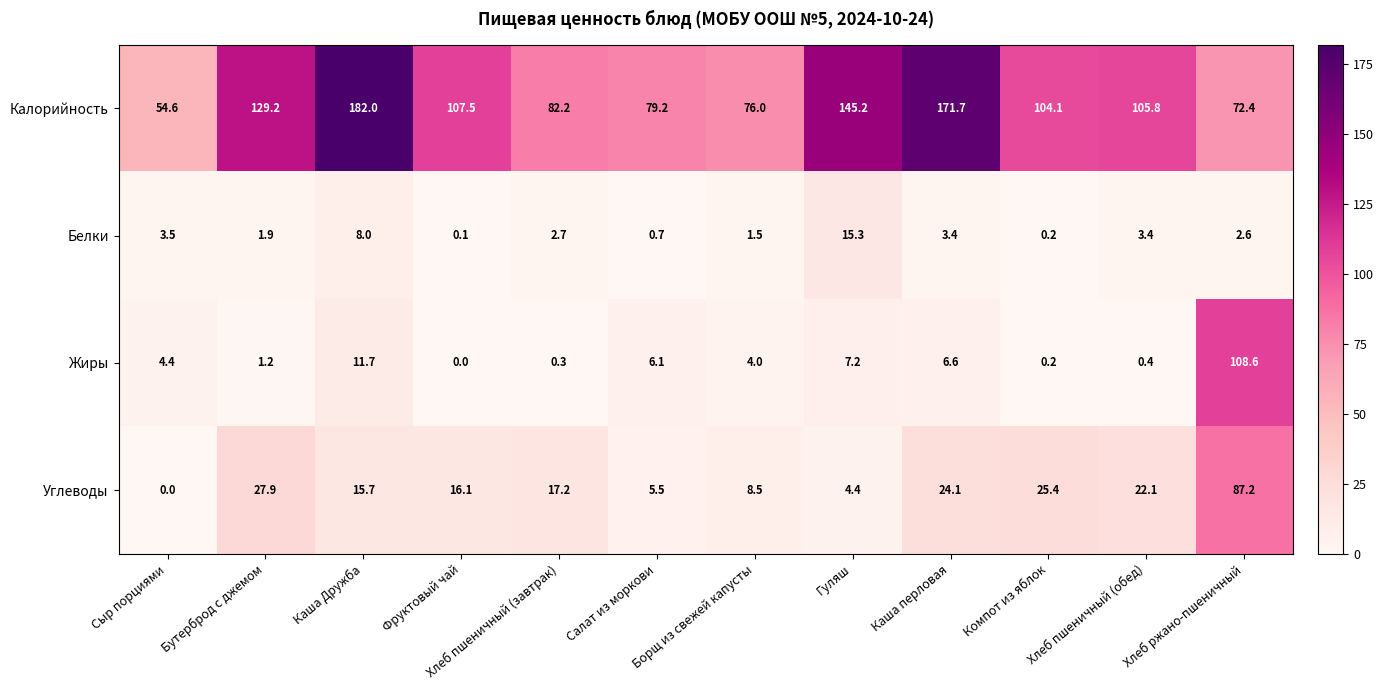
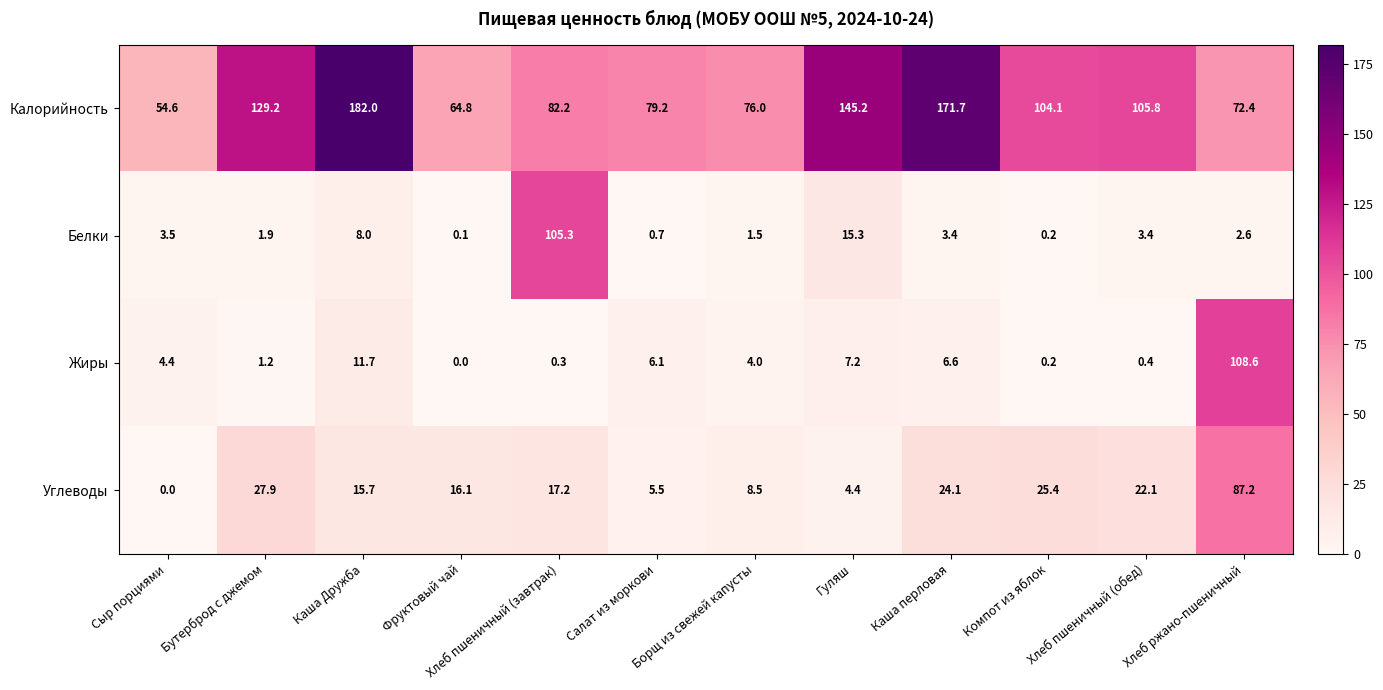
  {
    "Калорийность": {
      "Сыр порциями": 54.6,
      "Бутерброд с джемом": 129.2,
      "Каша Дружба": 182.0,
-     "Фруктовый чай": 107.5,
+     "Фруктовый чай": 64.8,
      "Хлеб пшеничный (завтрак)": 82.2,
      "Салат из моркови": 79.2,
      "Борщ из свежей капусты": 76.0,
      "Гуляш": 145.2,
      "Каша перловая": 171.7,
      "Компот из яблок": 104.1,
      "Хлеб пшеничный (обед)": 105.8,
      "Хлеб ржано-пшеничный": 72.4
    },
    "Белки": {
      "Сыр порциями": 3.5,
      "Бутерброд с джемом": 1.9,
      "Каша Дружба": 8.0,
      "Фруктовый чай": 0.1,
-     "Хлеб пшеничный (завтрак)": 2.7,
+     "Хлеб пшеничный (завтрак)": 105.3,
      "Салат из моркови": 0.7,
      "Борщ из свежей капусты": 1.5,
      "Гуляш": 15.3,
      "Каша перловая": 3.4,
      "Компот из яблок": 0.2,
      "Хлеб пшеничный (обед)": 3.4,
      "Хлеб ржано-пшеничный": 2.6
    },
    "Жиры": {
      "Сыр порциями": 4.4,
      "Бутерброд с джемом": 1.2,
      "Каша Дружба": 11.7,
      "Фруктовый чай": 0.0,
      "Хлеб пшеничный (завтрак)": 0.3,
      "Салат из моркови": 6.1,
      "Борщ из свежей капусты": 4.0,
      "Гуляш": 7.2,
      "Каша перловая": 6.6,
      "Компот из яблок": 0.2,
      "Хлеб пшеничный (обед)": 0.4,
      "Хлеб ржано-пшеничный": 108.6
    },
    "Углеводы": {
      "Сыр порциями": 0.0,
      "Бутерброд с джемом": 27.9,
      "Каша Дружба": 15.7,
      "Фруктовый чай": 16.1,
      "Хлеб пшеничный (завтрак)": 17.2,
      "Салат из моркови": 5.5,
      "Борщ из свежей капусты": 8.5,
      "Гуляш": 4.4,
      "Каша перловая": 24.1,
      "Компот из яблок": 25.4,
      "Хлеб пшеничный (обед)": 22.1,
      "Хлеб ржано-пшеничный": 87.2
    }
  }
